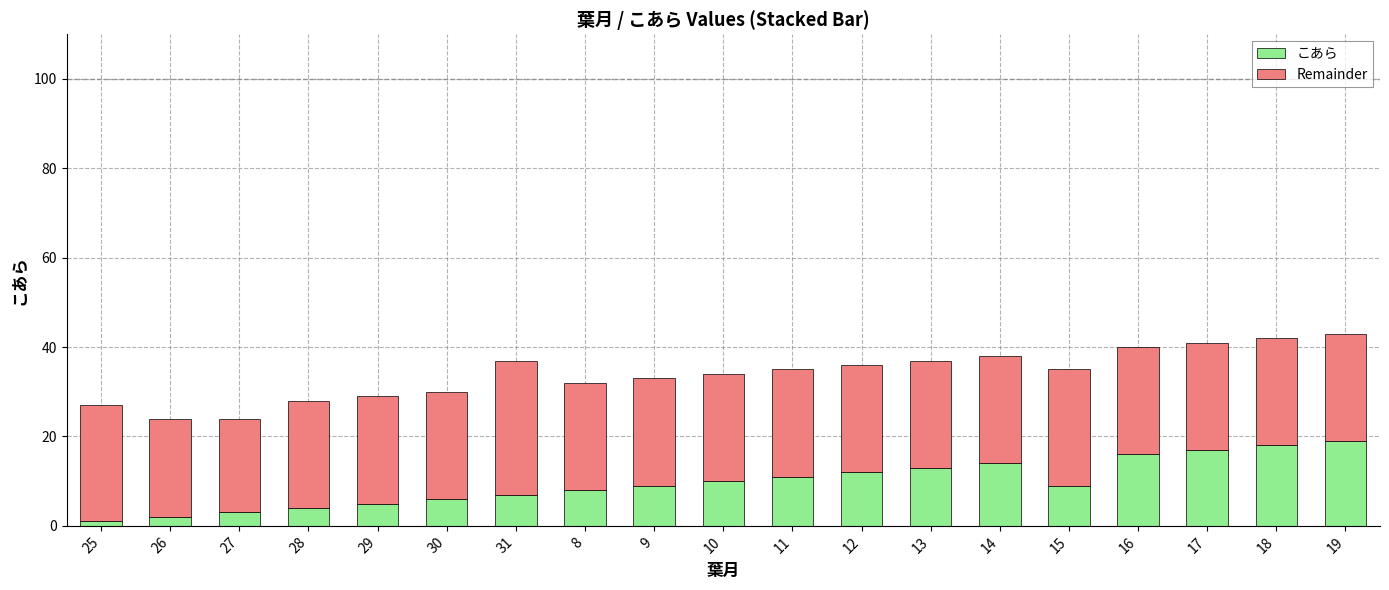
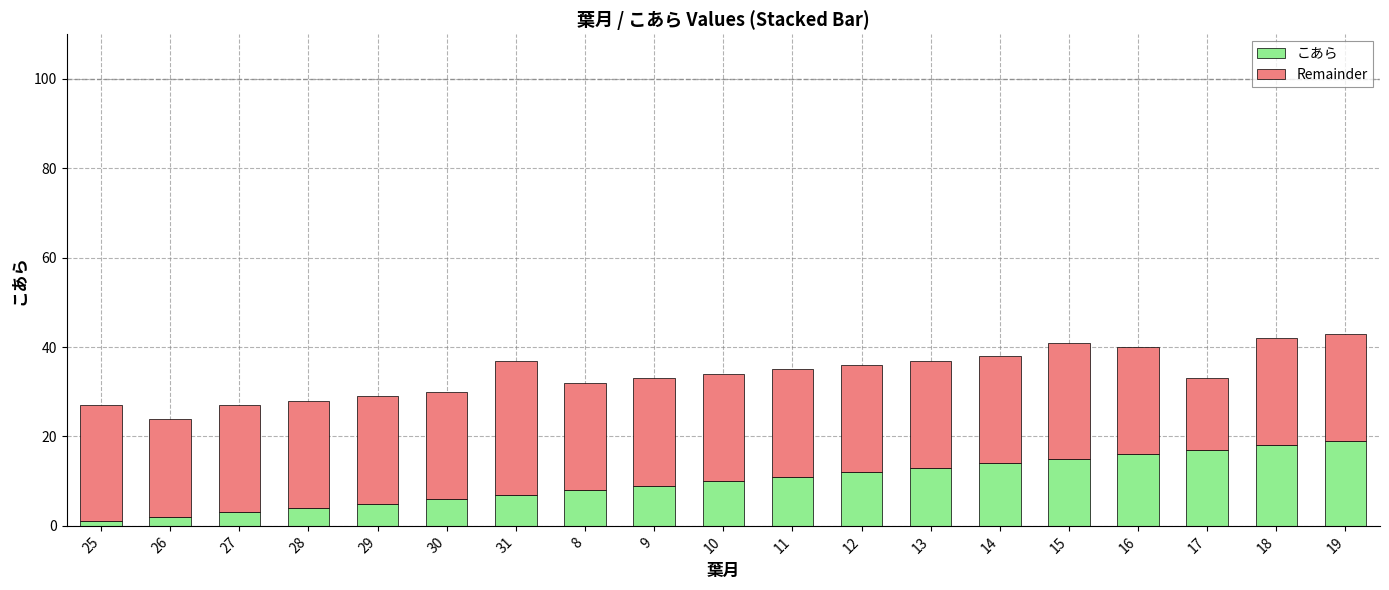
  {
    "こあら": {
      "25": 1,
      "26": 2,
      "27": 3,
      "28": 4,
      "29": 5,
      "30": 6,
      "31": 7,
      "8": 8,
      "9": 9,
      "10": 10,
      "11": 11,
      "12": 12,
      "13": 13,
      "14": 14,
-     "15": 9,
+     "15": 15,
      "16": 16,
      "17": 17,
      "18": 18,
      "19": 19
    },
    "Remainder": {
      "25": 26,
      "26": 22,
-     "27": 21,
+     "27": 24,
      "28": 24,
      "29": 24,
      "30": 24,
      "31": 30,
      "8": 24,
      "9": 24,
      "10": 24,
      "11": 24,
      "12": 24,
      "13": 24,
      "14": 24,
      "15": 26,
      "16": 24,
-     "17": 24,
+     "17": 16,
      "18": 24,
      "19": 24
    }
  }
